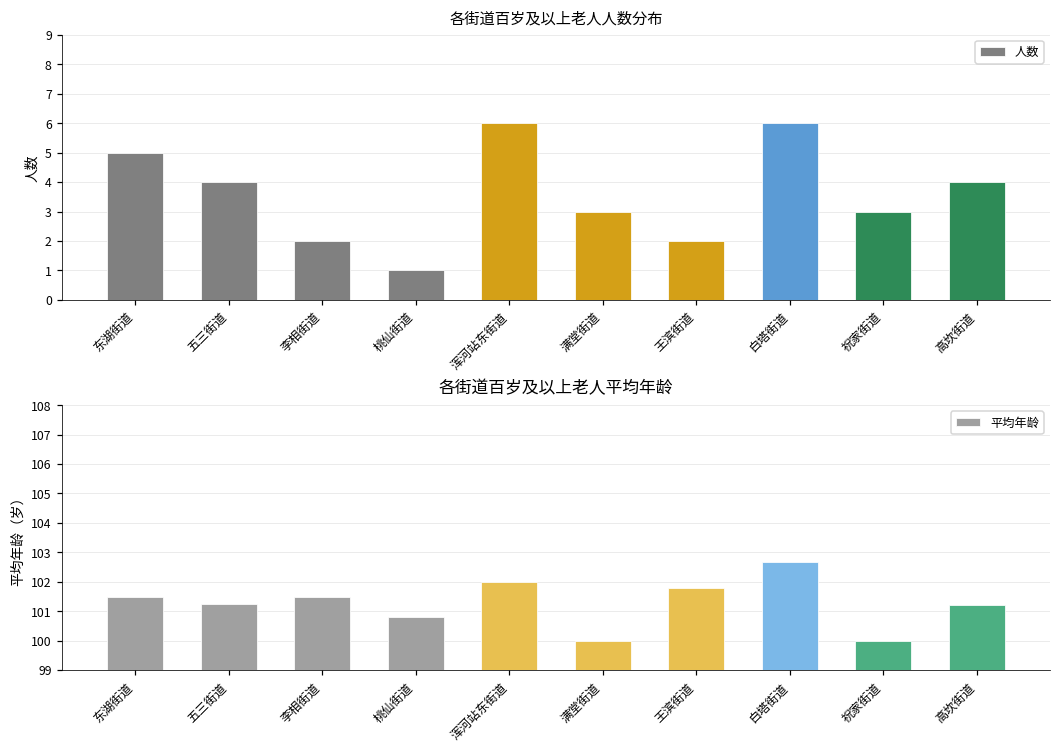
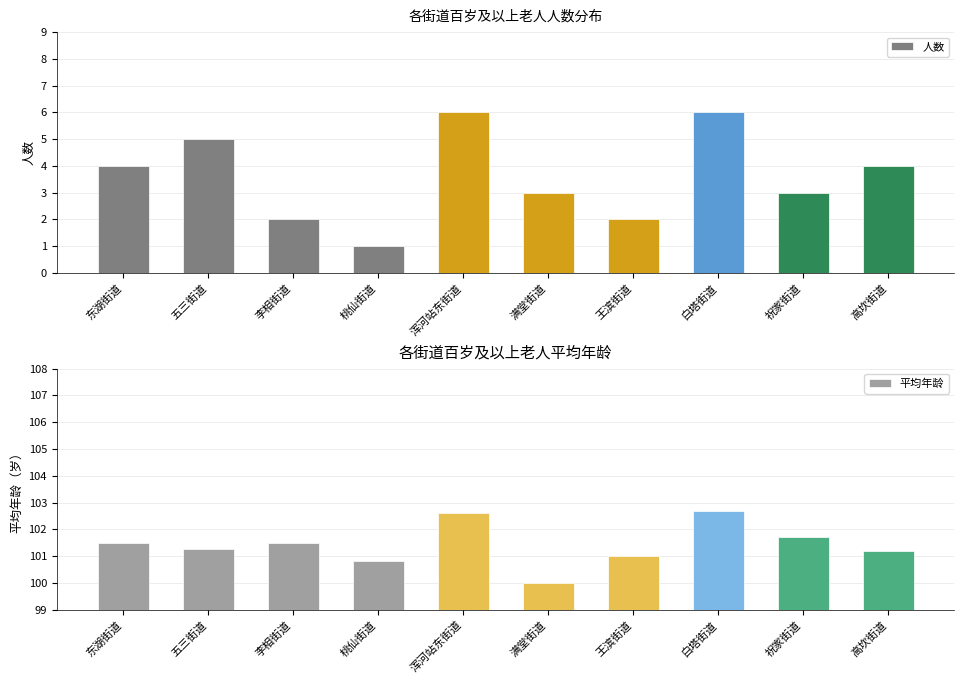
  {
    "各街道百岁及以上老人人数分布": {
-     "东湖街道": 5,
-     "五三街道": 4,
+     "东湖街道": 4,
+     "五三街道": 5,
      "李相街道": 2,
      "桃仙街道": 1,
      "浑河站东街道": 6,
      "满堂街道": 3,
      "王滨街道": 2,
      "白塔街道": 6,
      "祝家街道": 3,
      "高坎街道": 4
    },
    "各街道百岁及以上老人平均年龄": {
      "东湖街道": 101.5,
      "五三街道": 101.3,
      "李相街道": 101.5,
      "桃仙街道": 100.8,
-     "浑河站东街道": 102.0,
+     "浑河站东街道": 102.6,
      "满堂街道": 100.0,
-     "王滨街道": 101.8,
+     "王滨街道": 101.0,
      "白塔街道": 102.7,
-     "祝家街道": 100.0,
+     "祝家街道": 101.7,
      "高坎街道": 101.2
    }
  }
